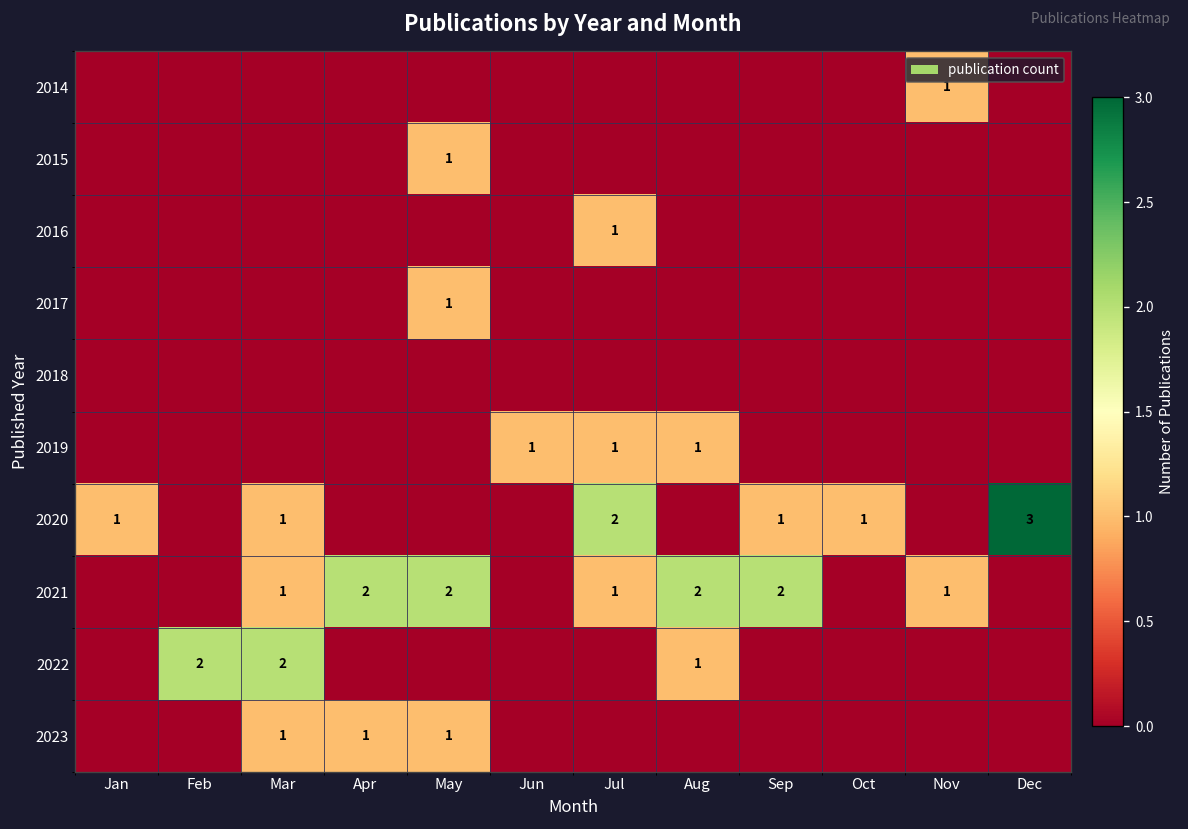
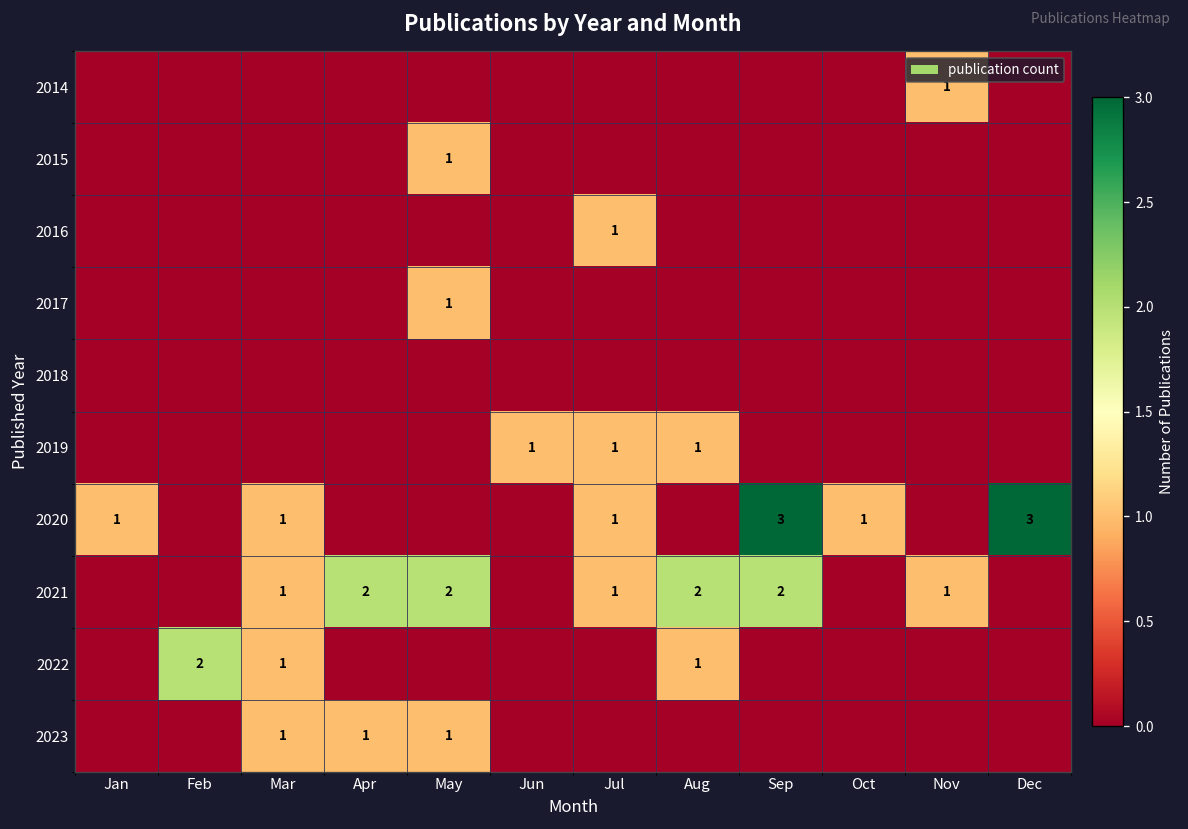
  {
    "2015": {
      "May": 1
    },
    "2016": {
      "Jul": 1
    },
    "2017": {
      "May": 1
    },
    "2019": {
      "Jun": 1,
      "Jul": 1,
      "Aug": 1
    },
    "2020": {
      "Jan": 1,
      "Mar": 1,
-     "Jul": 2,
-     "Sep": 1,
+     "Jul": 1,
+     "Sep": 3,
      "Oct": 1,
      "Dec": 3
    },
    "2021": {
      "Mar": 1,
      "Apr": 2,
      "May": 2,
      "Jul": 1,
      "Aug": 2,
      "Sep": 2,
      "Nov": 1
    },
    "2022": {
      "Feb": 2,
-     "Mar": 2,
+     "Mar": 1,
      "Aug": 1
    },
    "2023": {
      "Mar": 1,
      "Apr": 1,
      "May": 1
    }
  }
